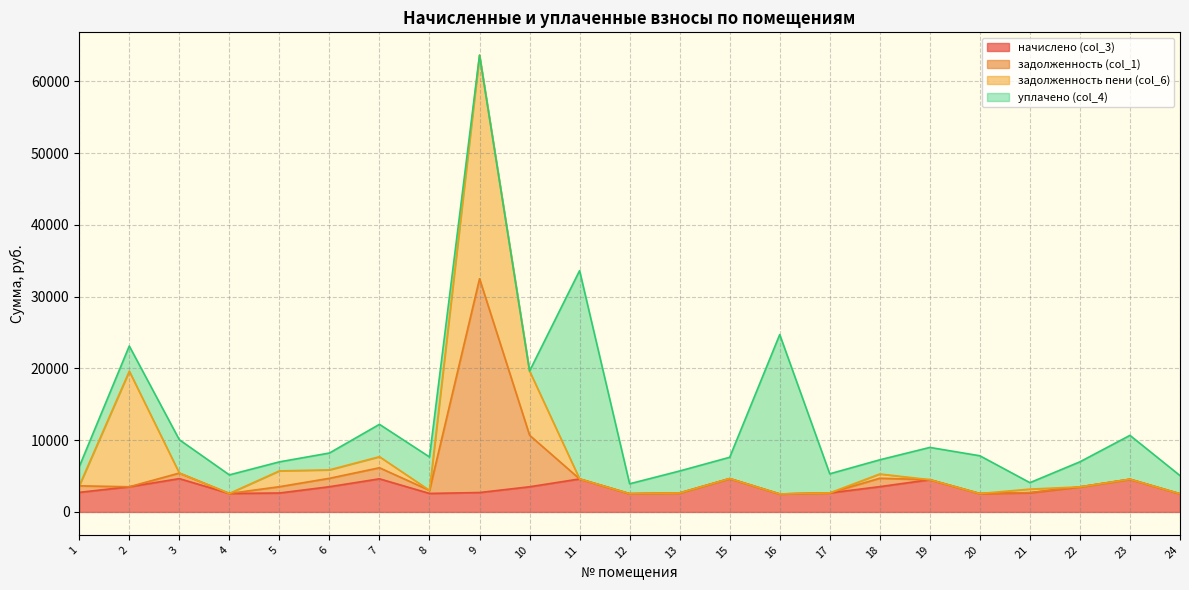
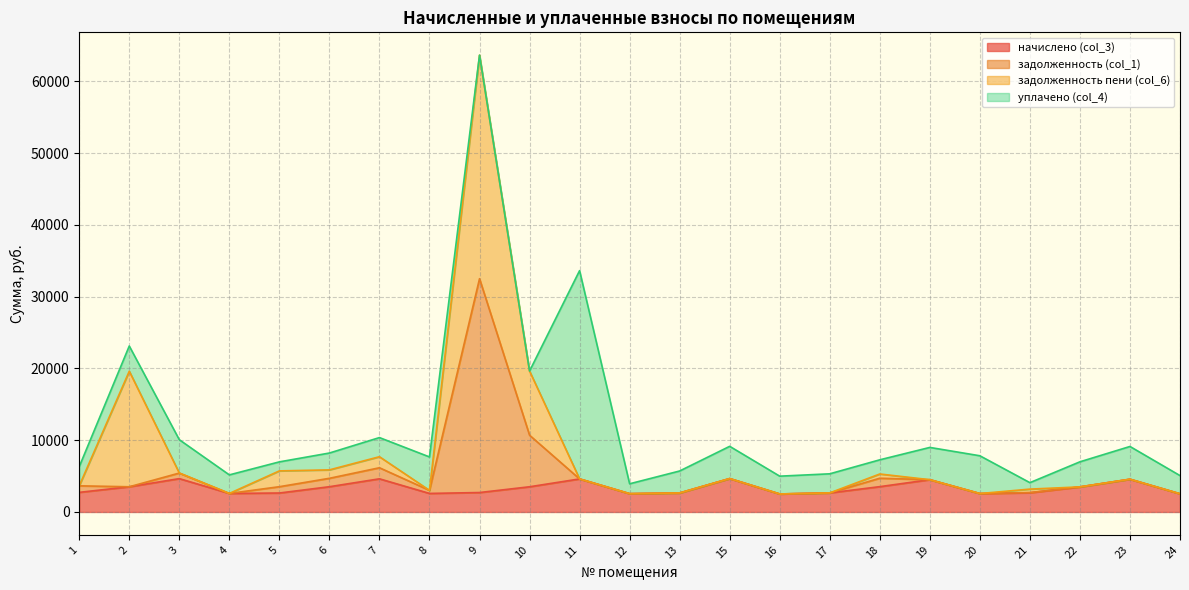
  {
    "уплачено (col_4)": {
      "1": 3000,
      "2": 4000,
      "3": 5000,
      "4": 3000,
      "5": 1000,
      "6": 2000,
-     "7": 5000,
+     "7": 3000,
      "8": 5000,
      "11": 29000,
      "12": 1000,
      "13": 3000,
-     "15": 3000,
-     "16": 22000,
+     "15": 4000,
+     "16": 2000,
      "17": 3000,
      "18": 2000,
      "19": 4000,
      "20": 5000,
      "21": 1000,
      "22": 3000,
-     "23": 6000,
+     "23": 5000,
      "24": 3000
    }
  }
